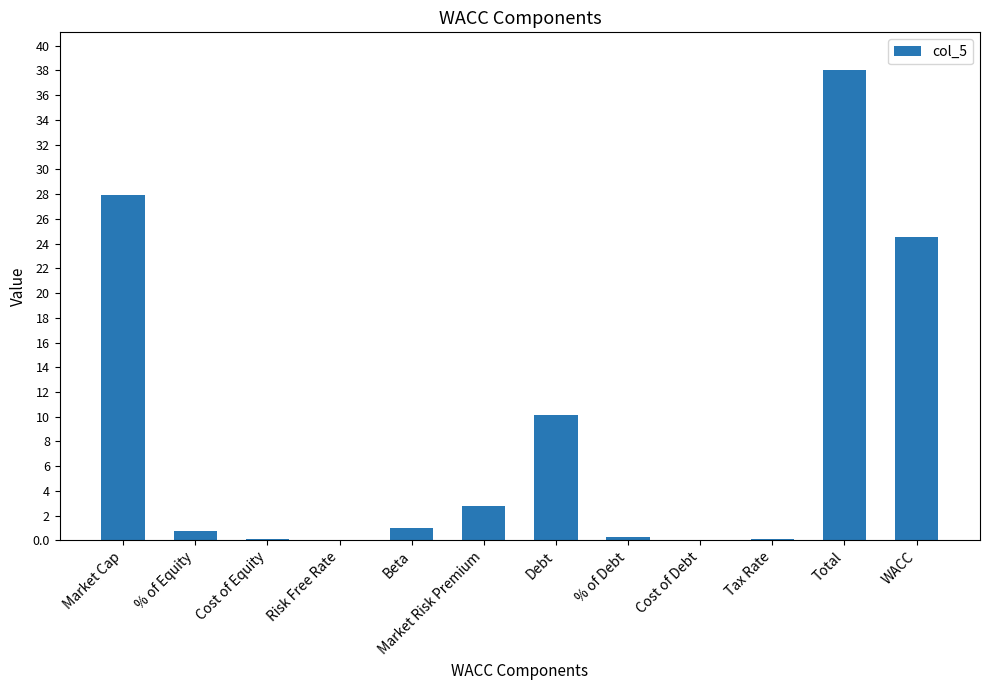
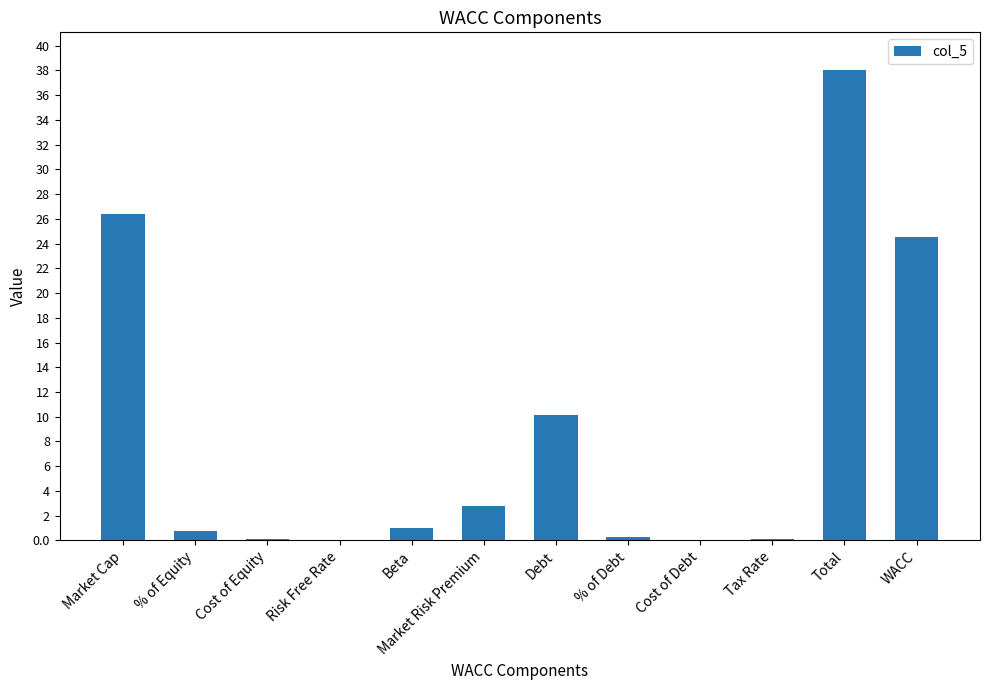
  {
-   "Market Cap": 27.9,
+   "Market Cap": 26.4,
    "% of Equity": 0.7,
    "Beta": 1.0,
    "Market Risk Premium": 2.8,
    "Debt": 10.1,
    "% of Debt": 0.3,
    "Total": 38.0,
    "WACC": 24.6
  }
